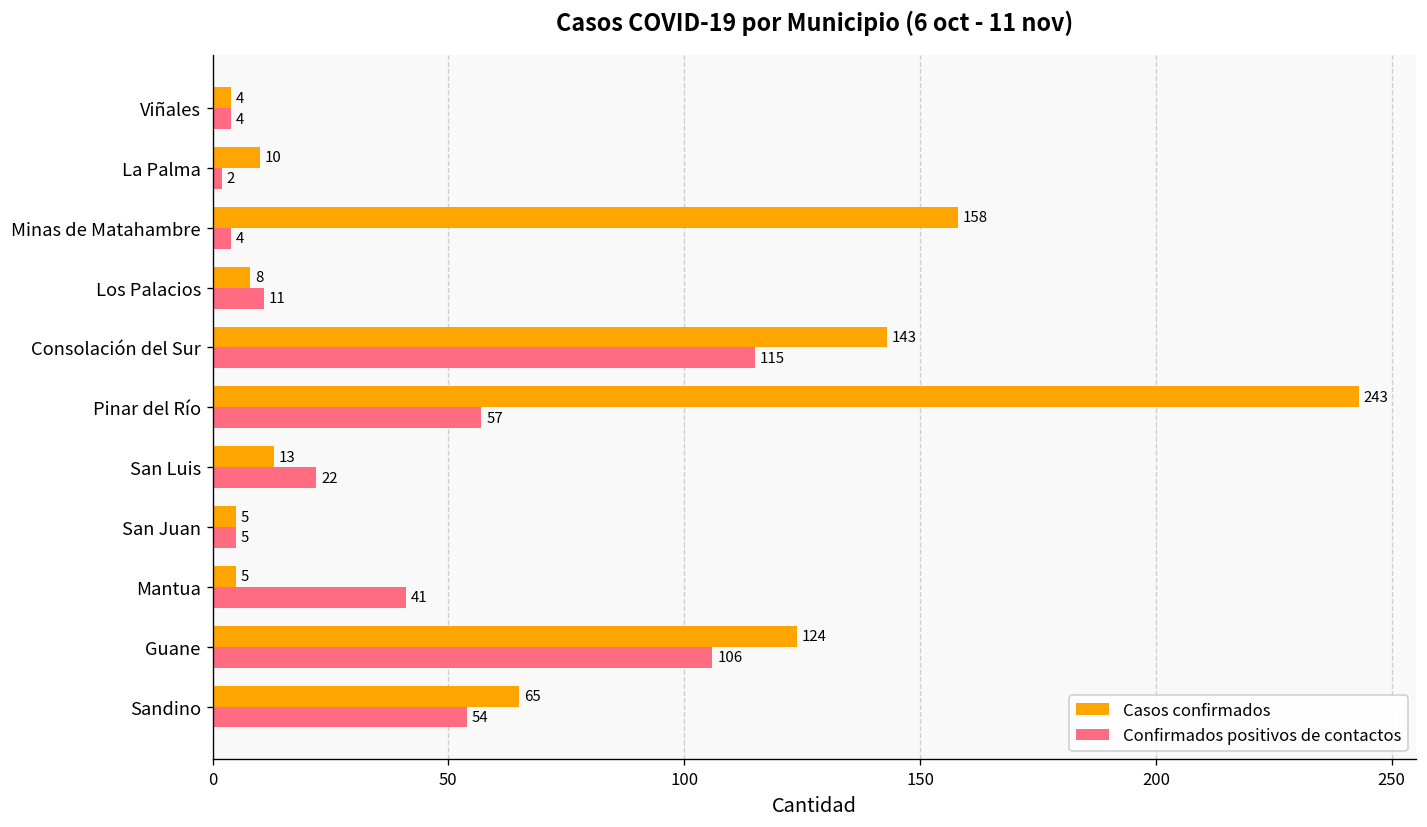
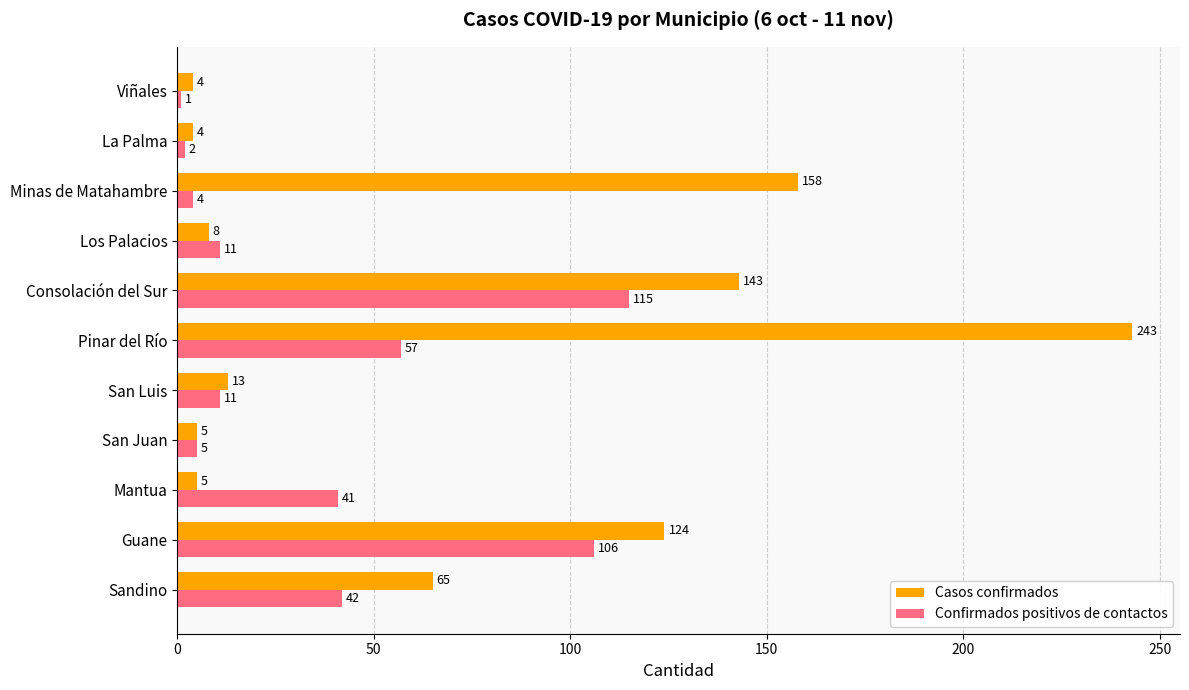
  {
    "Casos confirmados": {
      "Viñales": 4,
-     "La Palma": 10,
+     "La Palma": 4,
      "Minas de Matahambre": 158,
      "Los Palacios": 8,
      "Consolación del Sur": 143,
      "Pinar del Río": 243,
      "San Luis": 13,
      "San Juan": 5,
      "Mantua": 5,
      "Guane": 124,
      "Sandino": 65
    },
    "Confirmados positivos de contactos": {
-     "Viñales": 4,
+     "Viñales": 1,
      "La Palma": 2,
      "Minas de Matahambre": 4,
      "Los Palacios": 11,
      "Consolación del Sur": 115,
      "Pinar del Río": 57,
-     "San Luis": 22,
+     "San Luis": 11,
      "San Juan": 5,
      "Mantua": 41,
      "Guane": 106,
-     "Sandino": 54
+     "Sandino": 42
    }
  }
